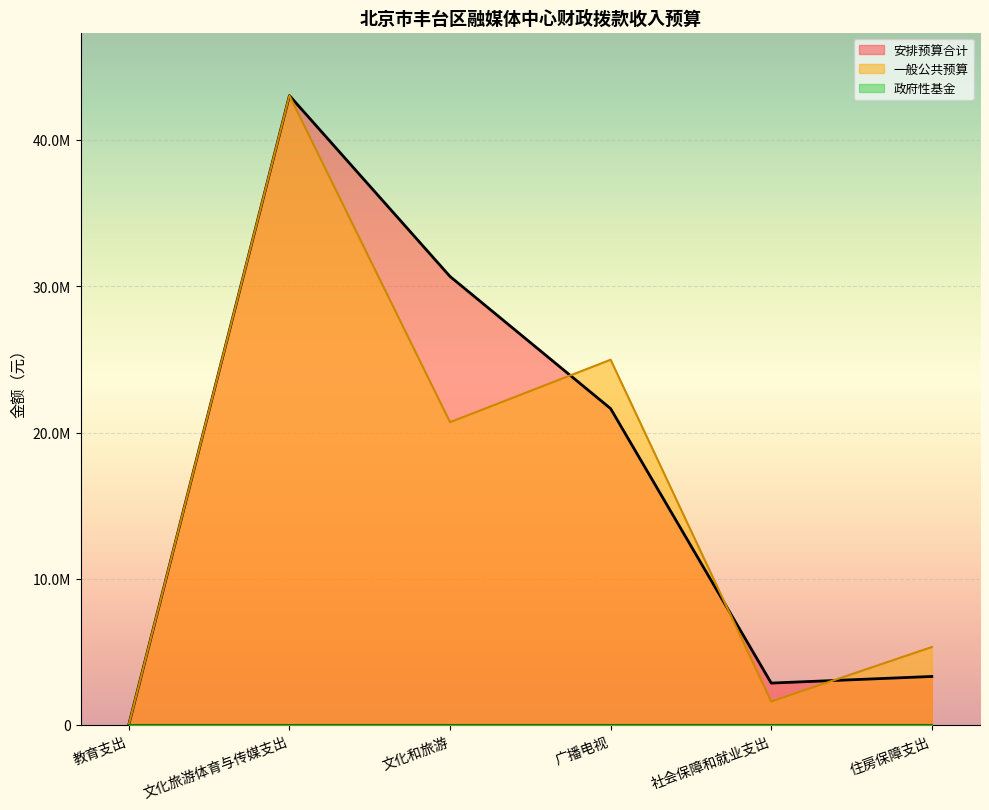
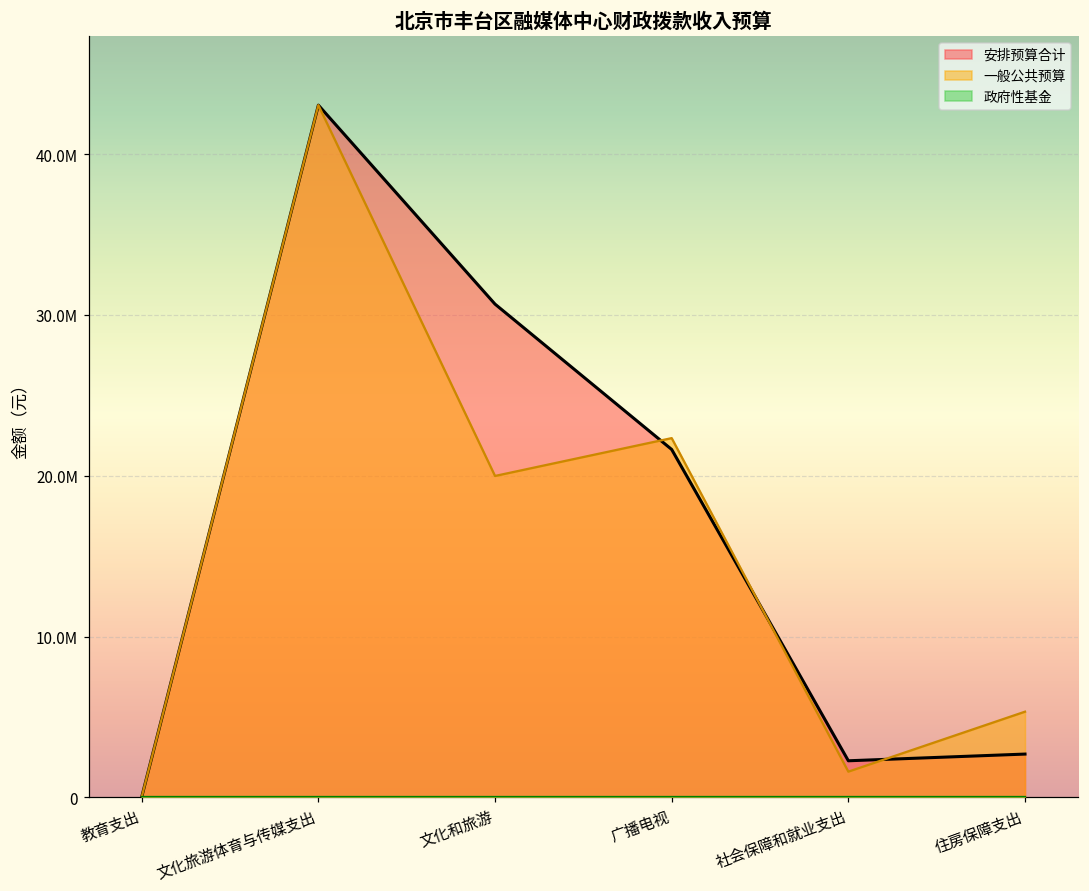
  {
    "安排预算合计": {
      "文化和旅游": 30700000,
      "广播电视": 21600000,
-     "社会保障和就业支出": 2900000,
-     "住房保障支出": 3300000
+     "社会保障和就业支出": 2300000,
+     "住房保障支出": 2700000
    },
    "一般公共预算": {
-     "文化和旅游": 20700000,
-     "广播电视": 25000000,
+     "文化和旅游": 20000000,
+     "广播电视": 22300000,
      "社会保障和就业支出": 1600000,
      "住房保障支出": 5300000
    },
    "政府性基金": {
      "文化旅游体育与传媒支出": 0,
      "文化和旅游": 0,
      "广播电视": 0,
      "社会保障和就业支出": 0,
      "住房保障支出": 0
    }
  }
